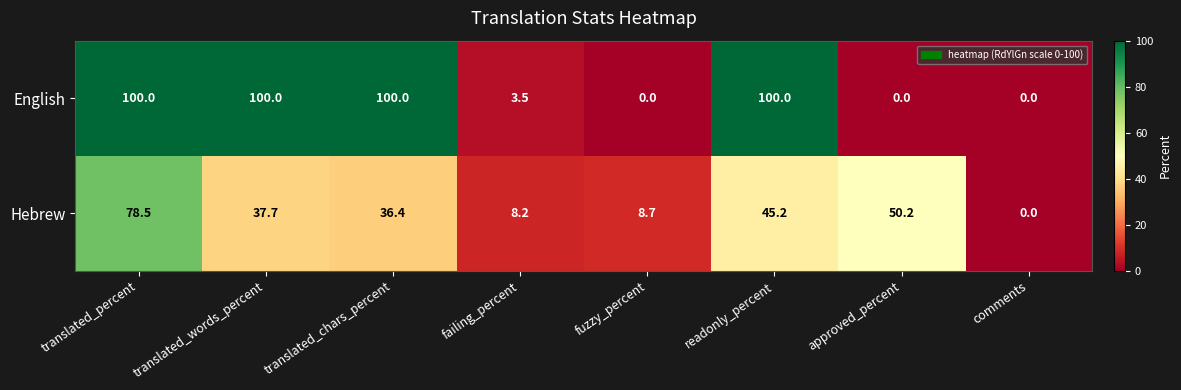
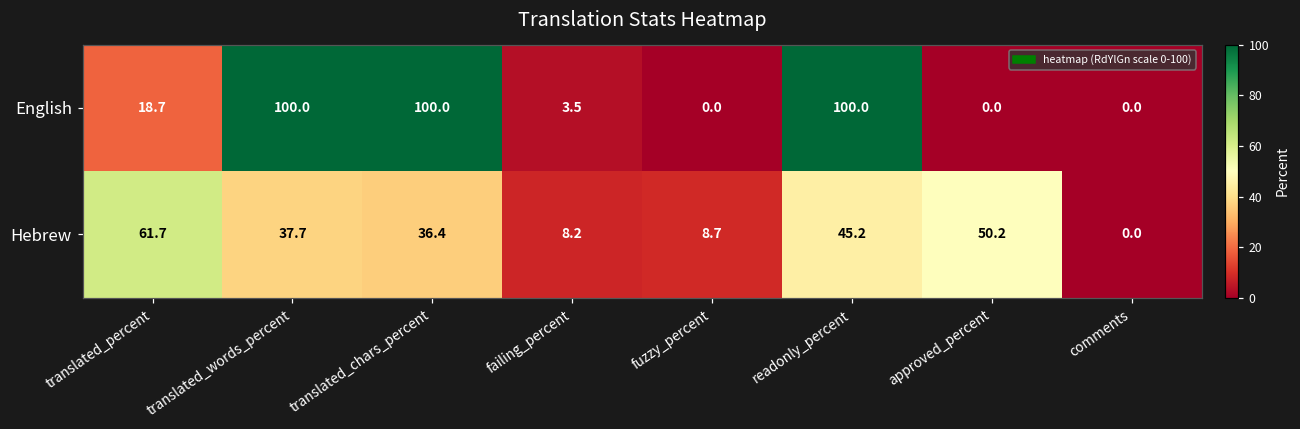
  {
    "English": {
-     "translated_percent": 100.0,
+     "translated_percent": 18.7,
      "translated_words_percent": 100.0,
      "translated_chars_percent": 100.0,
      "failing_percent": 3.5,
      "fuzzy_percent": 0.0,
      "readonly_percent": 100.0,
      "approved_percent": 0.0,
      "comments": 0.0
    },
    "Hebrew": {
-     "translated_percent": 78.5,
+     "translated_percent": 61.7,
      "translated_words_percent": 37.7,
      "translated_chars_percent": 36.4,
      "failing_percent": 8.2,
      "fuzzy_percent": 8.7,
      "readonly_percent": 45.2,
      "approved_percent": 50.2,
      "comments": 0.0
    }
  }
